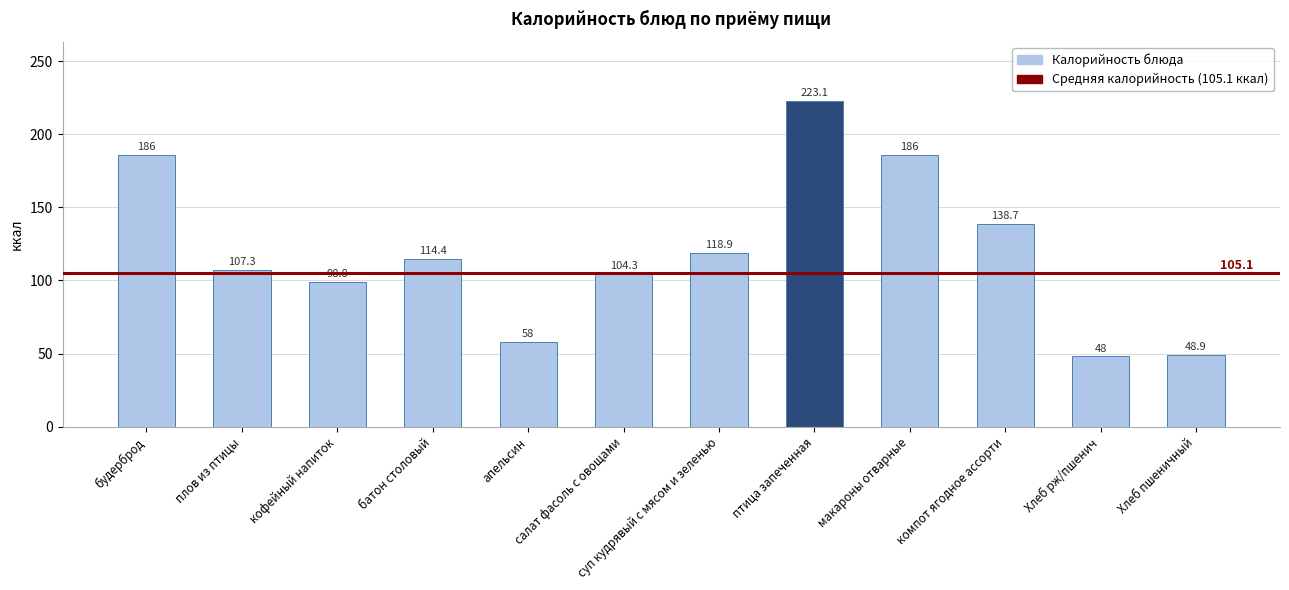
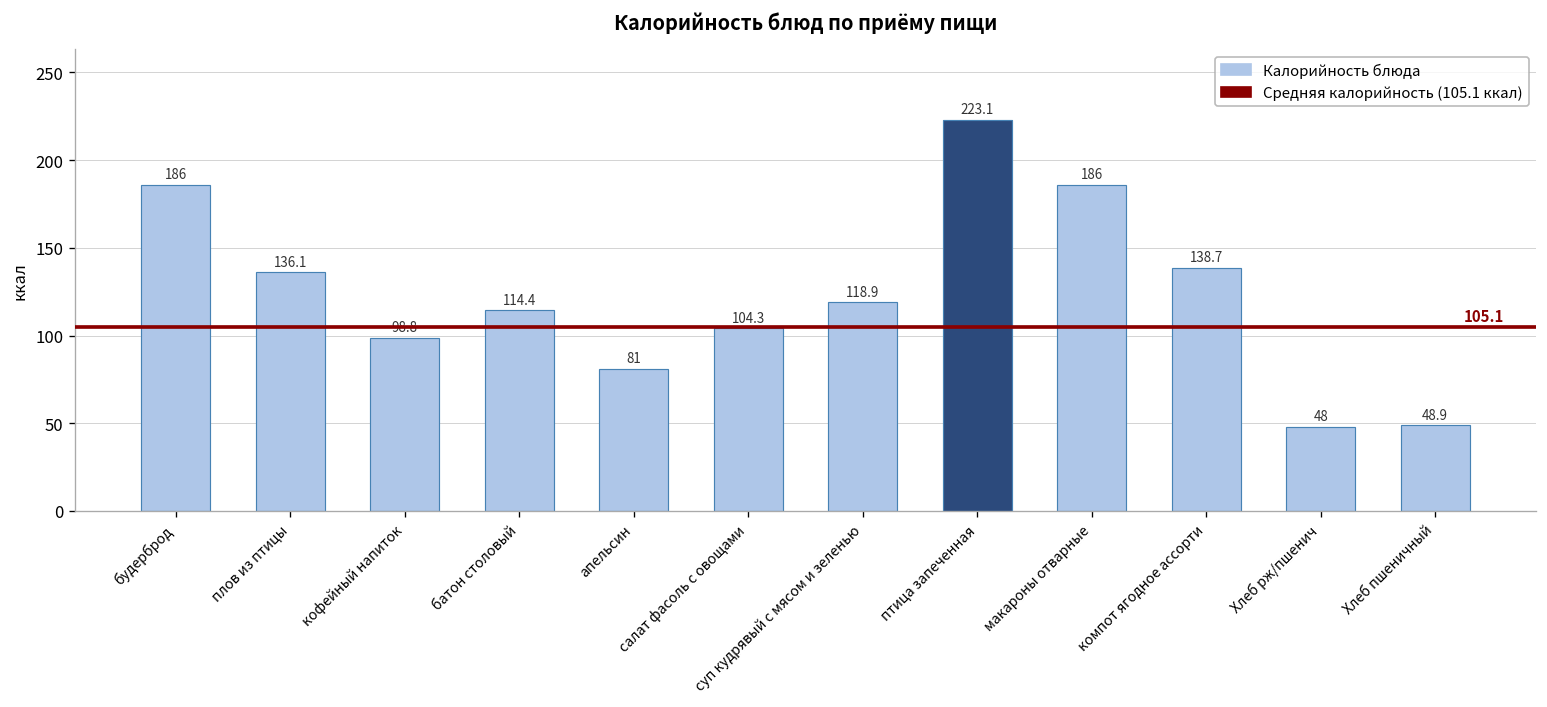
  {
    "будерброд": 186,
-   "плов из птицы": 107.3,
+   "плов из птицы": 136.1,
    "кофейный напиток": 98.8,
    "батон столовый": 114.4,
-   "апельсин": 58,
+   "апельсин": 81,
    "салат фасоль с овощами": 104.3,
    "суп кудрявый с мясом и зеленью": 118.9,
    "птица запеченная": 223.1,
    "макароны отварные": 186,
    "компот ягодное ассорти": 138.7,
    "Хлеб рж/пшенич": 48,
    "Хлеб пшеничный": 48.9
  }
